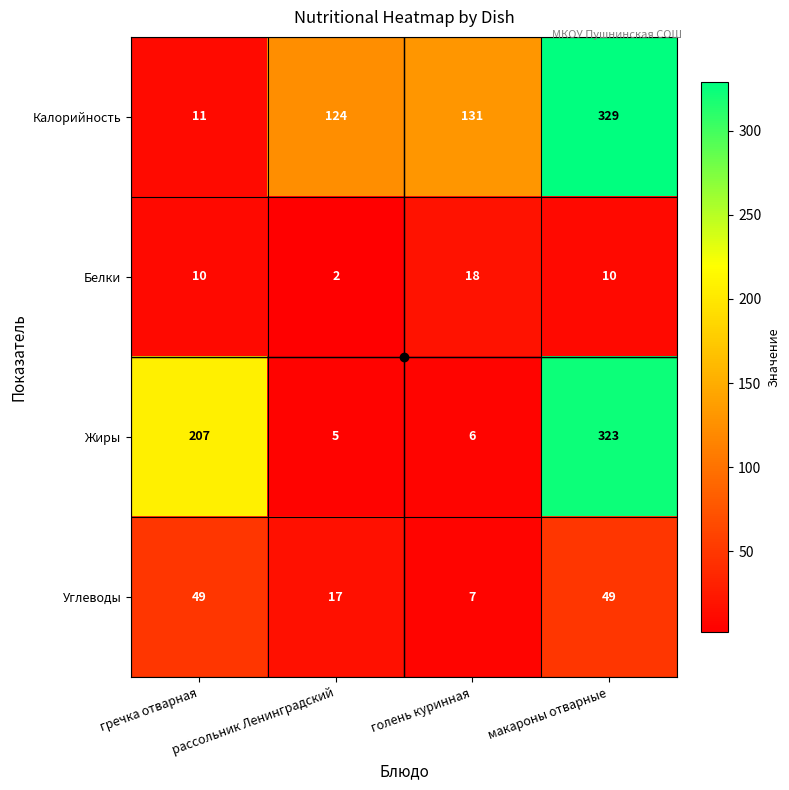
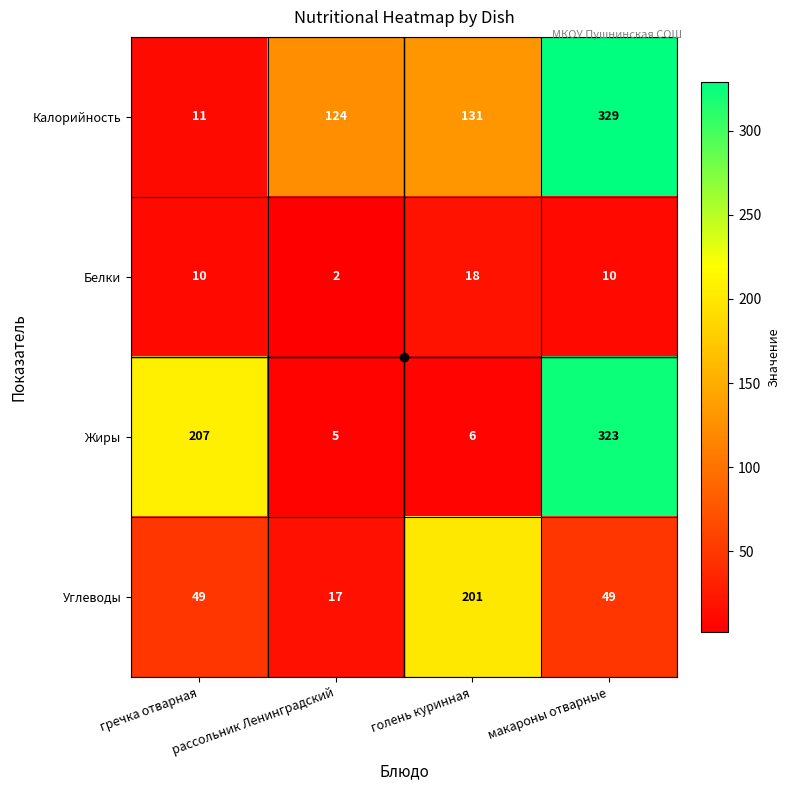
  {
    "Калорийность": {
      "гречка отварная": 11,
      "рассольник Ленинградский": 124,
      "голень куринная": 131,
      "макароны отварные": 329
    },
    "Белки": {
      "гречка отварная": 10,
      "рассольник Ленинградский": 2,
      "голень куринная": 18,
      "макароны отварные": 10
    },
    "Жиры": {
      "гречка отварная": 207,
      "рассольник Ленинградский": 5,
      "голень куринная": 6,
      "макароны отварные": 323
    },
    "Углеводы": {
      "гречка отварная": 49,
      "рассольник Ленинградский": 17,
-     "голень куринная": 7,
+     "голень куринная": 201,
      "макароны отварные": 49
    }
  }
